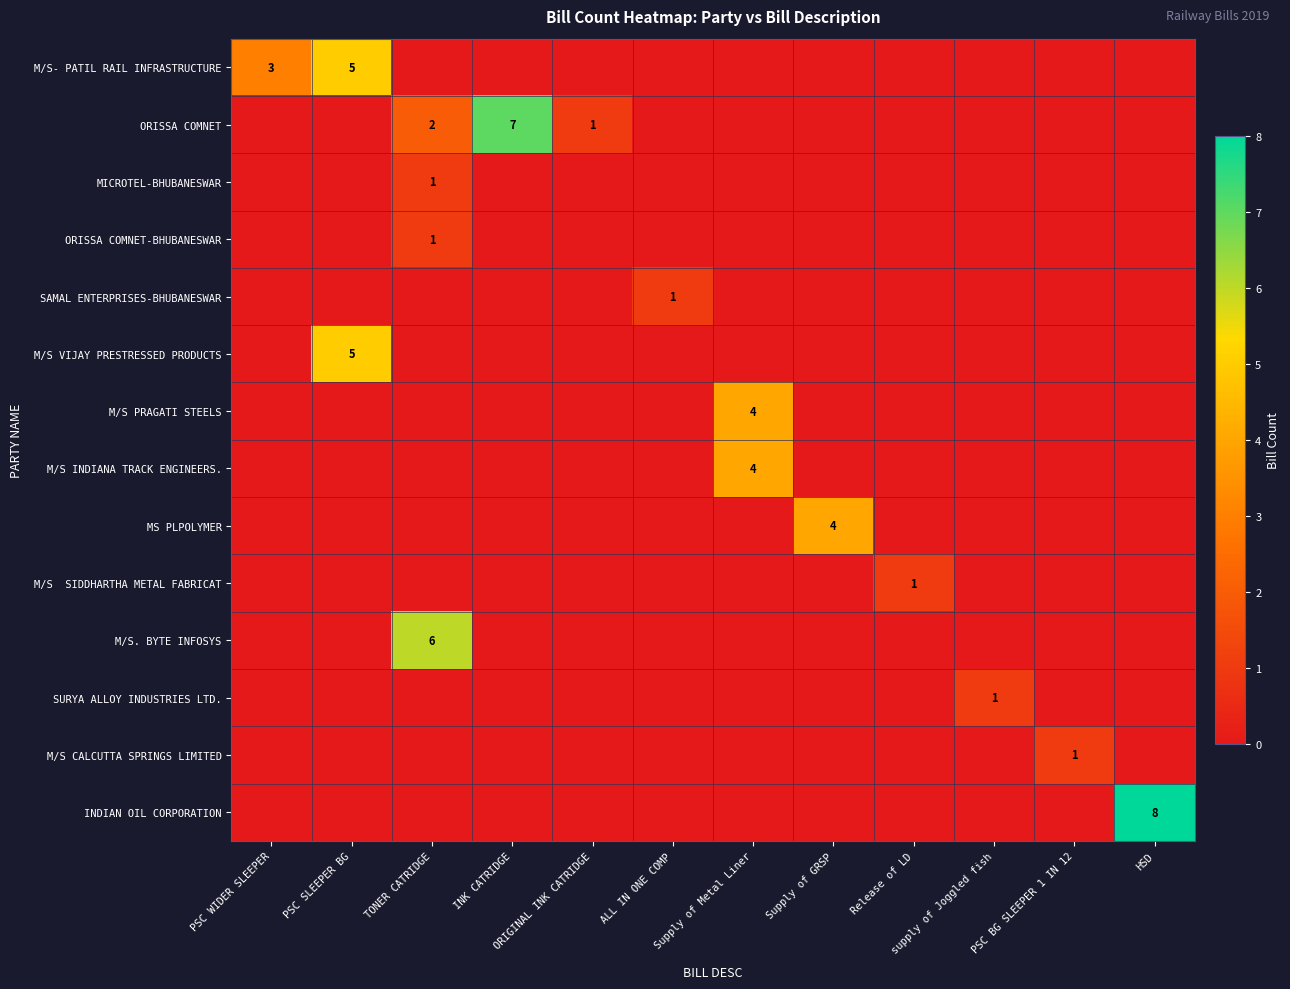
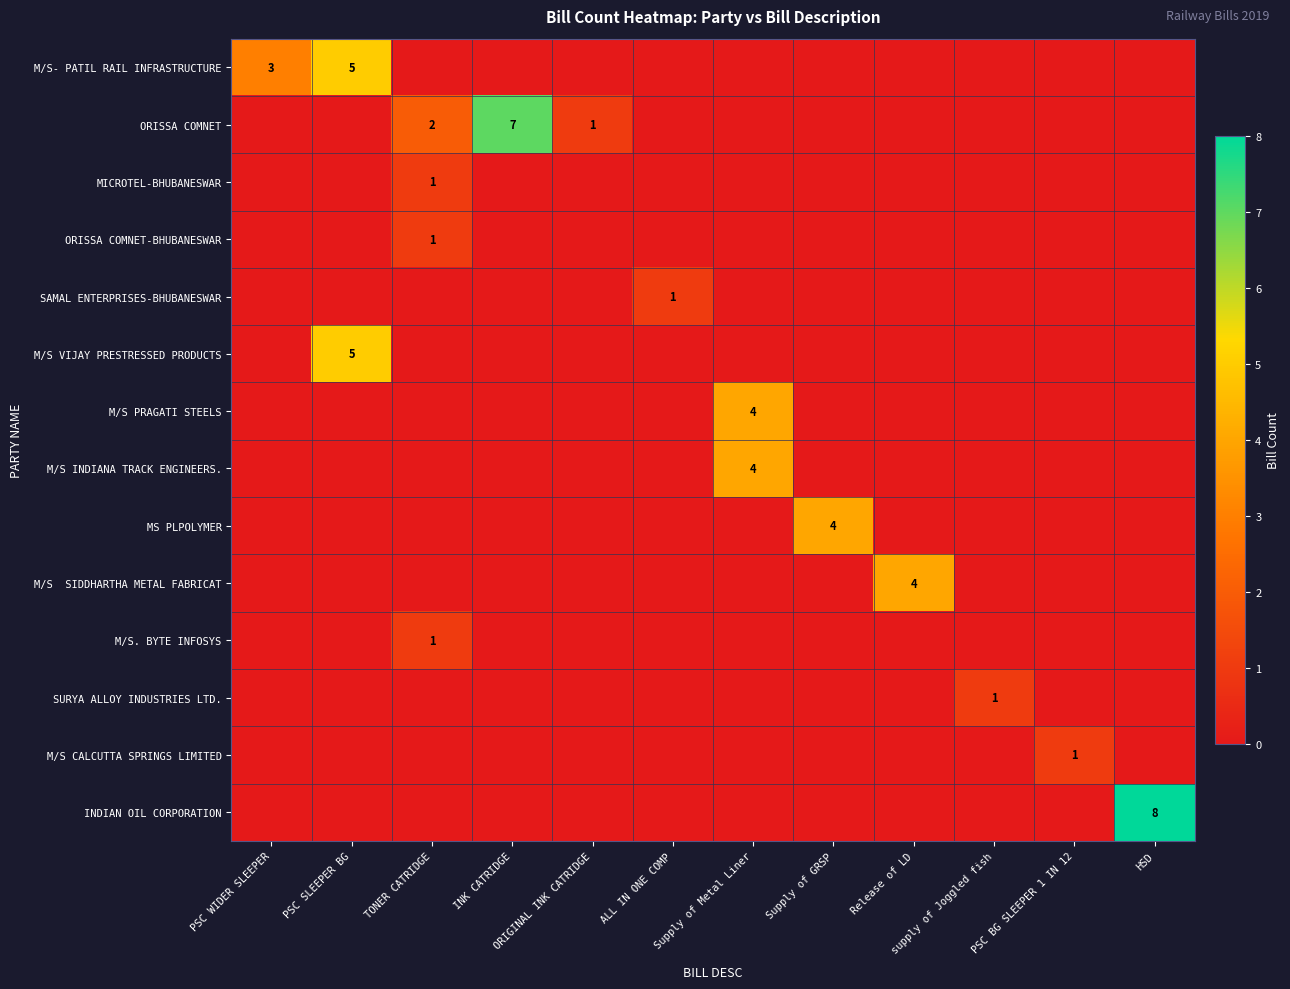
  {
    "M/S- PATIL RAIL INFRASTRUCTURE": {
      "PSC WIDER SLEEPER": 3,
      "PSC SLEEPER BG": 5
    },
    "ORISSA COMNET": {
      "TONER CATRIDGE": 2,
      "INK CATRIDGE": 7,
      "ORIGINAL INK CATRIDGE": 1
    },
    "MICROTEL-BHUBANESWAR": {
      "TONER CATRIDGE": 1
    },
    "ORISSA COMNET-BHUBANESWAR": {
      "TONER CATRIDGE": 1
    },
    "SAMAL ENTERPRISES-BHUBANESWAR": {
      "ALL IN ONE COMP": 1
    },
    "M/S VIJAY PRESTRESSED PRODUCTS": {
      "PSC SLEEPER BG": 5
    },
    "M/S PRAGATI STEELS": {
      "Supply of Metal Liner": 4
    },
    "M/S INDIANA TRACK ENGINEERS.": {
      "Supply of Metal Liner": 4
    },
    "MS PLPOLYMER": {
      "Supply of GRSP": 4
    },
    "M/S SIDDHARTHA METAL FABRICAT": {
-     "Release of LD": 1
+     "Release of LD": 4
    },
    "M/S. BYTE INFOSYS": {
-     "TONER CATRIDGE": 6
+     "TONER CATRIDGE": 1
    },
    "SURYA ALLOY INDUSTRIES LTD.": {
      "supply of Joggled fish": 1
    },
    "M/S CALCUTTA SPRINGS LIMITED": {
      "PSC BG SLEEPER 1 IN 12": 1
    },
    "INDIAN OIL CORPORATION": {
      "HSD": 8
    }
  }
